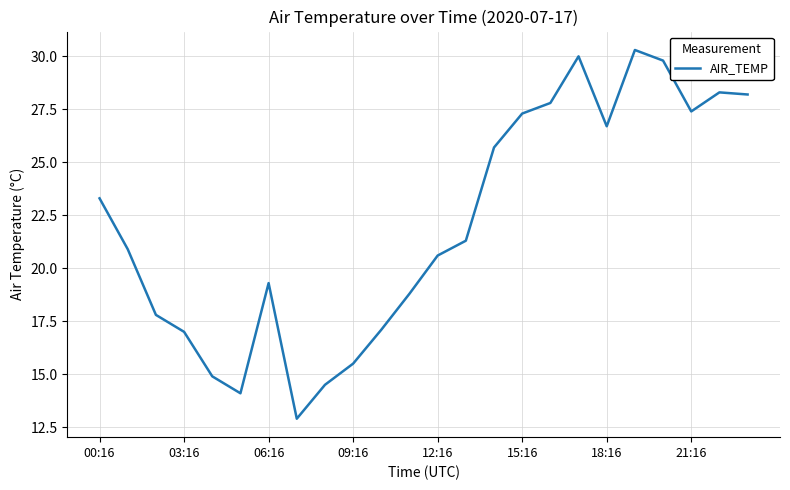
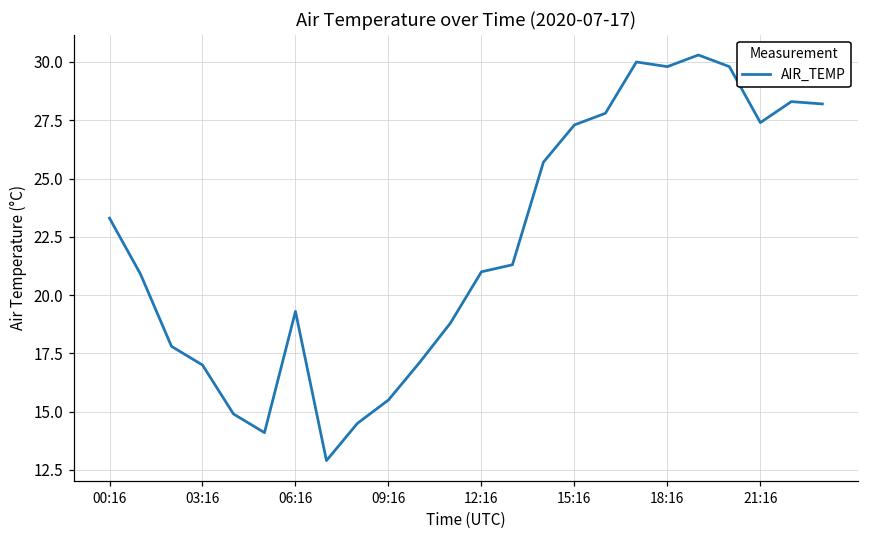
  {
    "00:16": 23.3,
    "03:16": 17.0,
    "06:16": 19.3,
    "09:16": 15.5,
-   "12:16": 20.6,
+   "12:16": 21.0,
    "15:16": 27.3,
-   "18:16": 26.7,
+   "18:16": 29.8,
    "21:16": 27.4
  }
